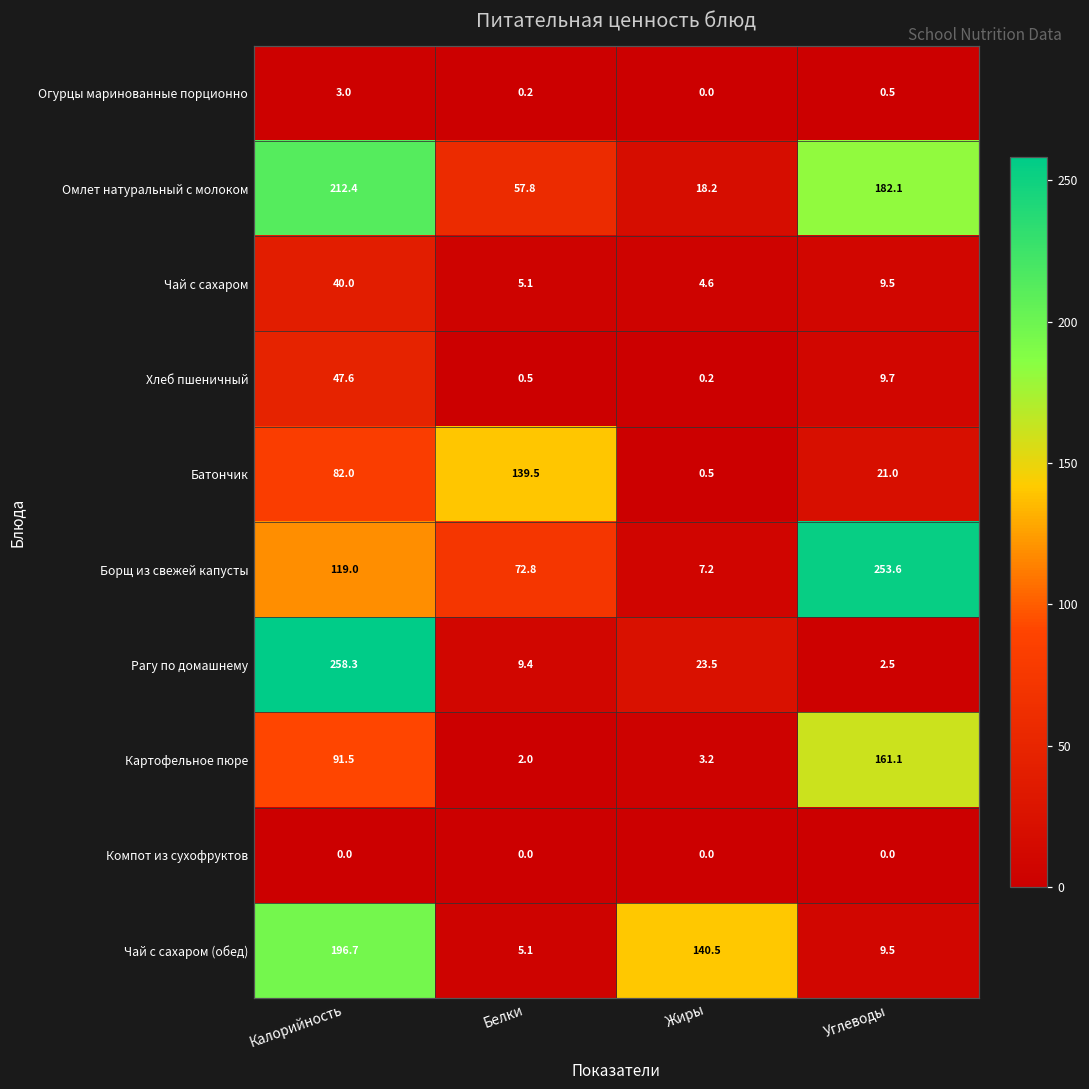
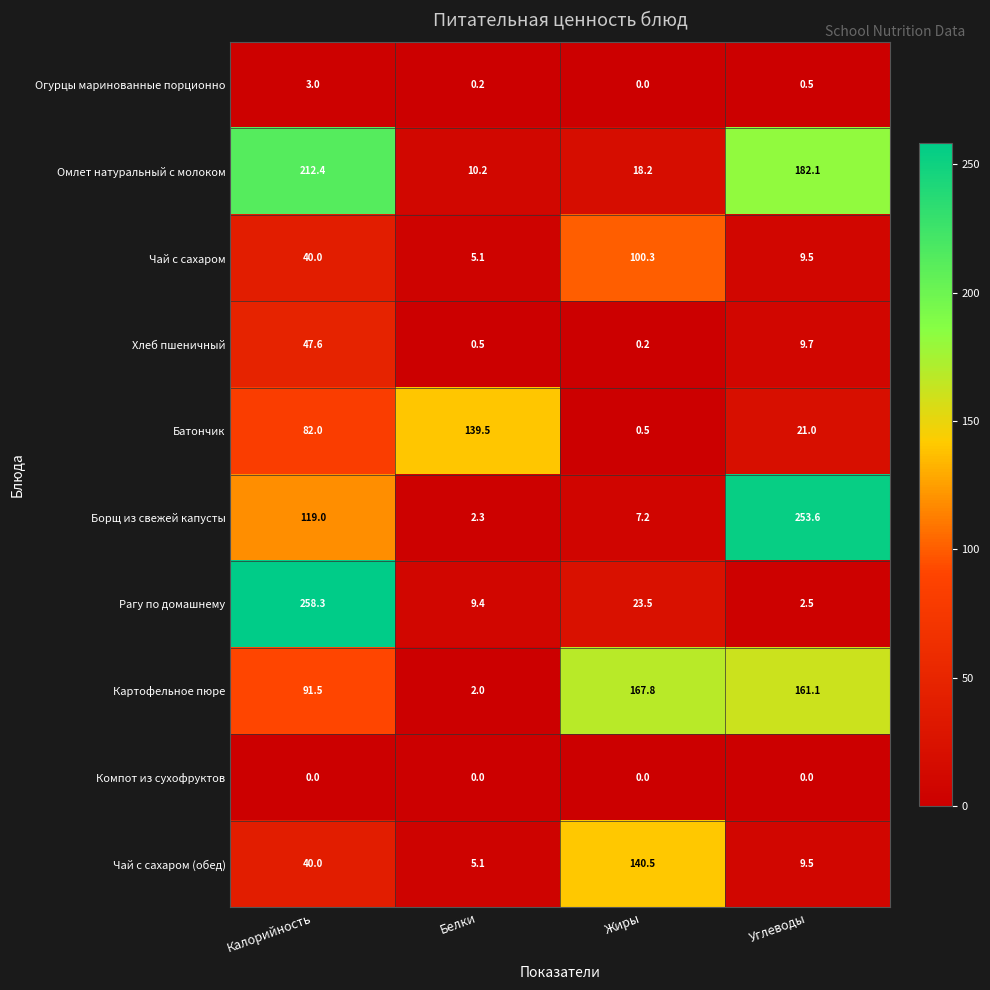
  {
    "Огурцы маринованные порционно": {
      "Калорийность": 3.0,
      "Белки": 0.2,
      "Жиры": 0.0,
      "Углеводы": 0.5
    },
    "Омлет натуральный с молоком": {
      "Калорийность": 212.4,
-     "Белки": 57.8,
+     "Белки": 10.2,
      "Жиры": 18.2,
      "Углеводы": 182.1
    },
    "Чай с сахаром": {
      "Калорийность": 40.0,
      "Белки": 5.1,
-     "Жиры": 4.6,
+     "Жиры": 100.3,
      "Углеводы": 9.5
    },
    "Хлеб пшеничный": {
      "Калорийность": 47.6,
      "Белки": 0.5,
      "Жиры": 0.2,
      "Углеводы": 9.7
    },
    "Батончик": {
      "Калорийность": 82.0,
      "Белки": 139.5,
      "Жиры": 0.5,
      "Углеводы": 21.0
    },
    "Борщ из свежей капусты": {
      "Калорийность": 119.0,
-     "Белки": 72.8,
+     "Белки": 2.3,
      "Жиры": 7.2,
      "Углеводы": 253.6
    },
    "Рагу по домашнему": {
      "Калорийность": 258.3,
      "Белки": 9.4,
      "Жиры": 23.5,
      "Углеводы": 2.5
    },
    "Картофельное пюре": {
      "Калорийность": 91.5,
      "Белки": 2.0,
-     "Жиры": 3.2,
+     "Жиры": 167.8,
      "Углеводы": 161.1
    },
    "Компот из сухофруктов": {
      "Калорийность": 0.0,
      "Белки": 0.0,
      "Жиры": 0.0,
      "Углеводы": 0.0
    },
    "Чай с сахаром (обед)": {
-     "Калорийность": 196.7,
+     "Калорийность": 40.0,
      "Белки": 5.1,
      "Жиры": 140.5,
      "Углеводы": 9.5
    }
  }
